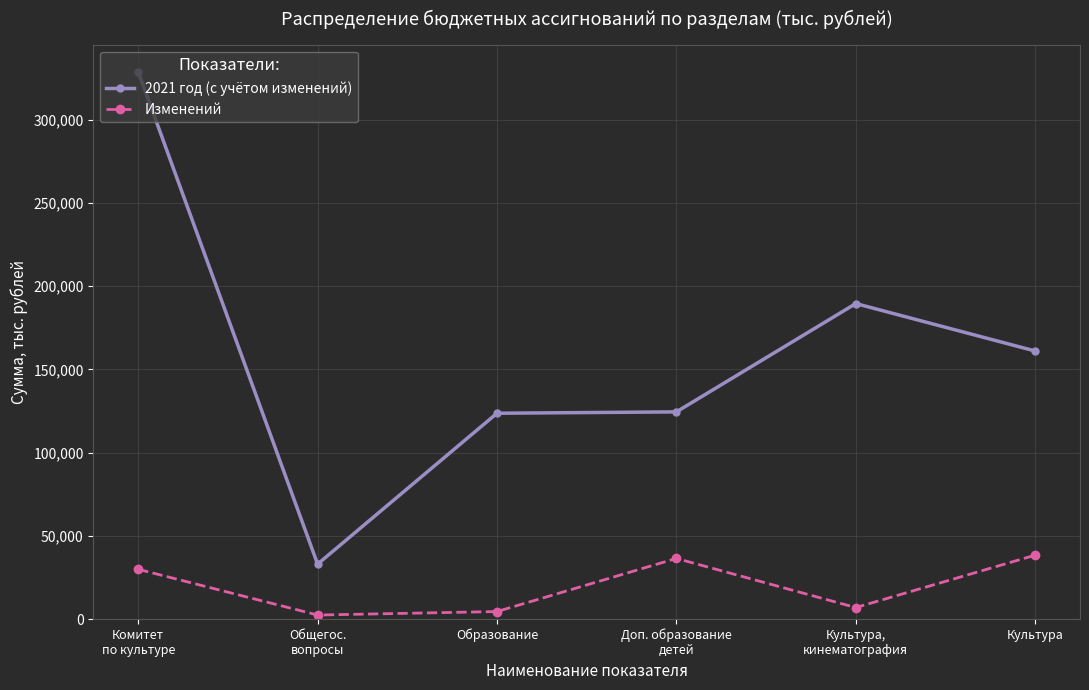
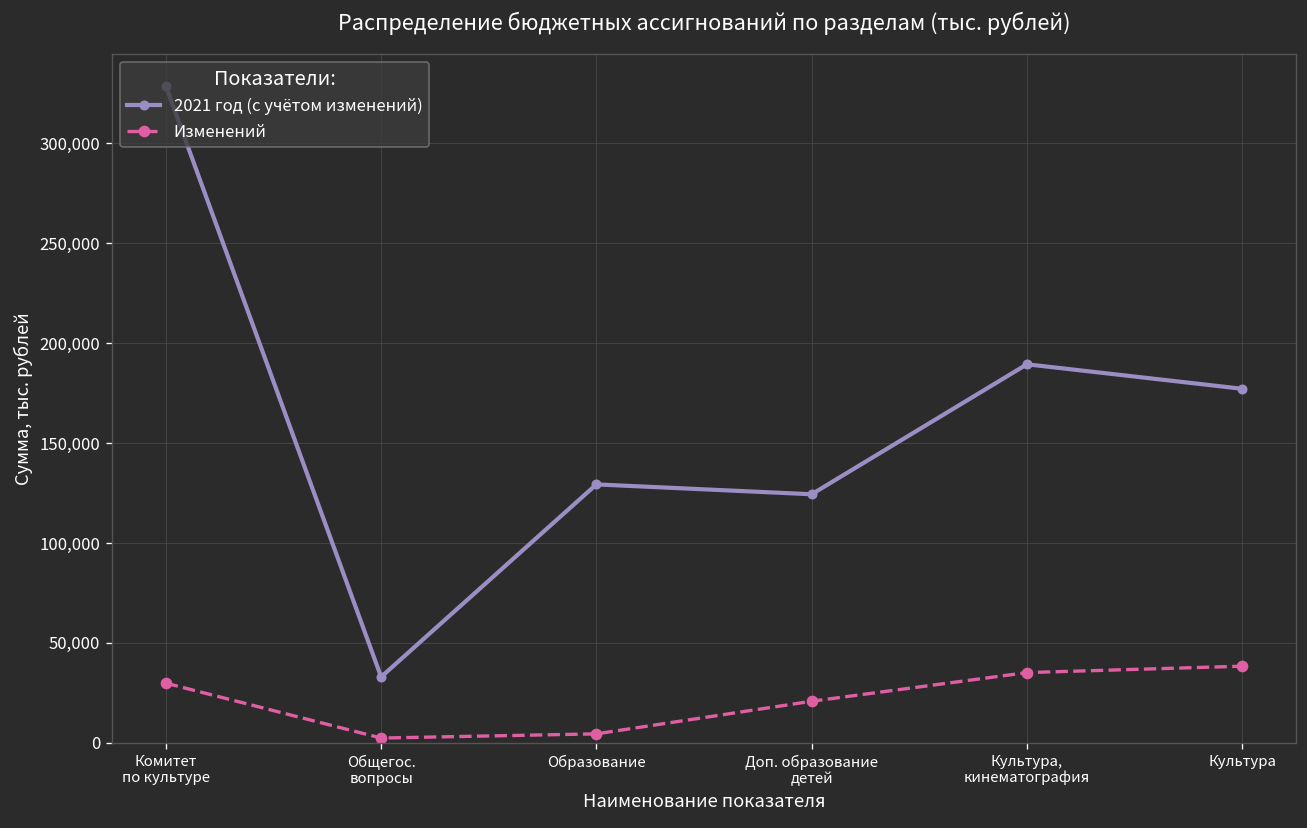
  {
    "2021 год (с учётом изменений)": {
      "Общегос. вопросы": "33,000",
-     "Образование": "124,000",
+     "Образование": "129,000",
      "Доп. образование детей": "124,000",
      "Культура, кинематография": "189,000",
-     "Культура": "161,000"
+     "Культура": "177,000"
    },
    "Изменений": {
      "Комитет по культуре": "30,000",
      "Общегос. вопросы": "2,000",
      "Образование": "4,000",
-     "Доп. образование детей": "36,000",
-     "Культура, кинематография": "7,000",
+     "Доп. образование детей": "21,000",
+     "Культура, кинематография": "35,000",
      "Культура": "38,000"
    }
  }
